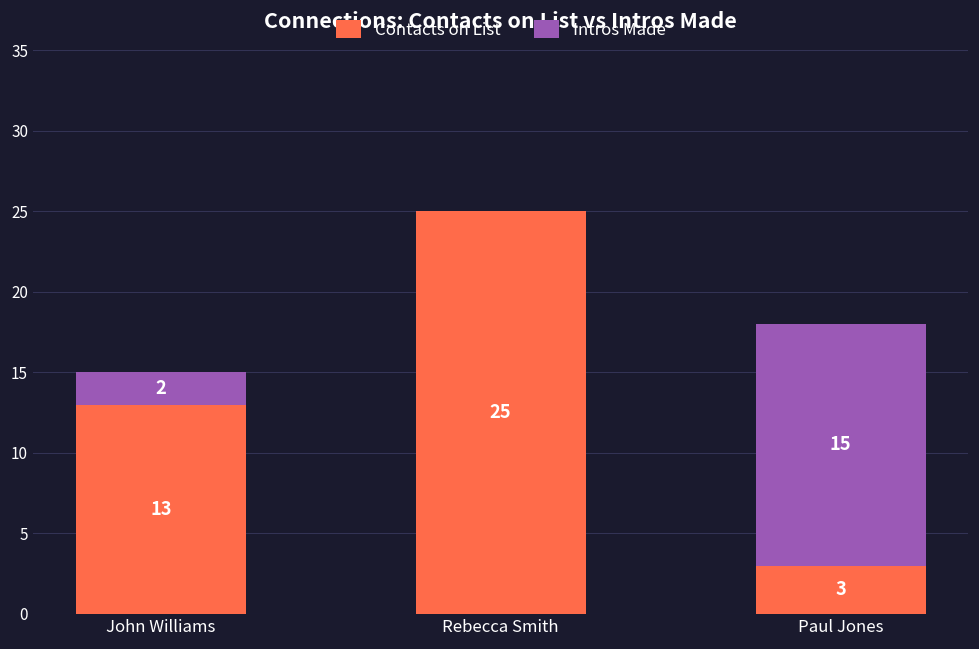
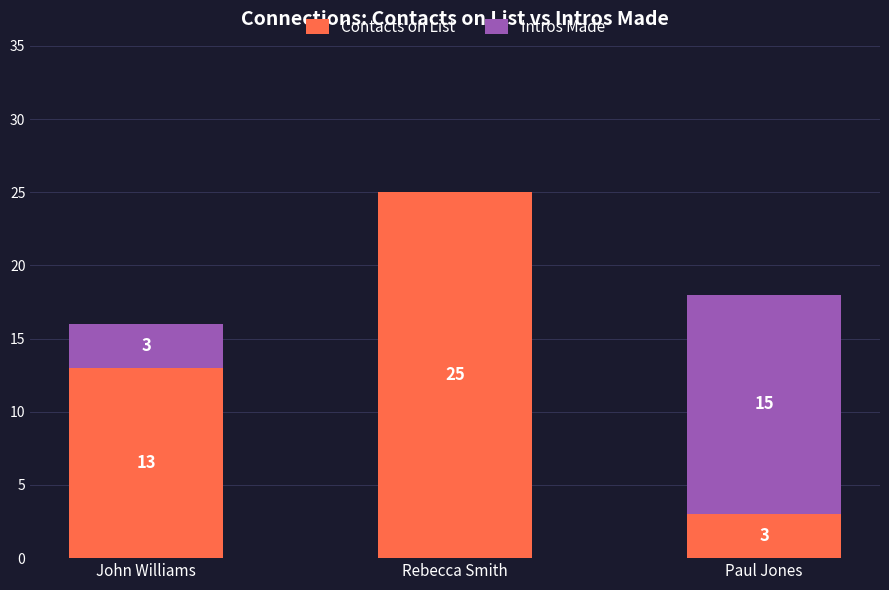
  {
    "Contacts on List": {
      "John Williams": 13,
      "Rebecca Smith": 25,
      "Paul Jones": 3
    },
    "Intros Made": {
-     "John Williams": 2,
+     "John Williams": 3,
      "Paul Jones": 15
    }
  }
